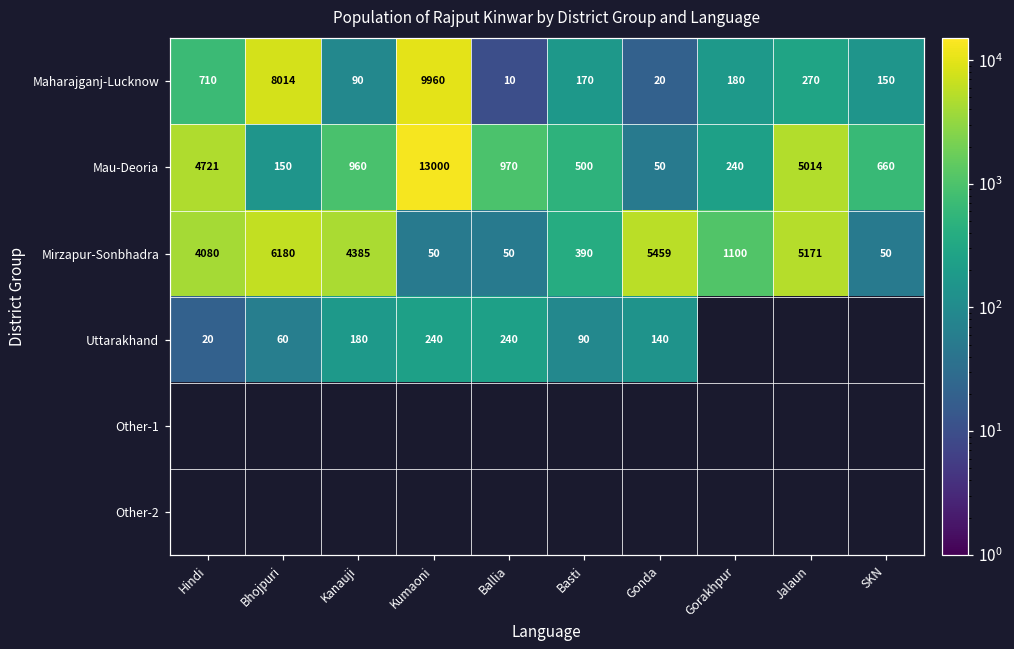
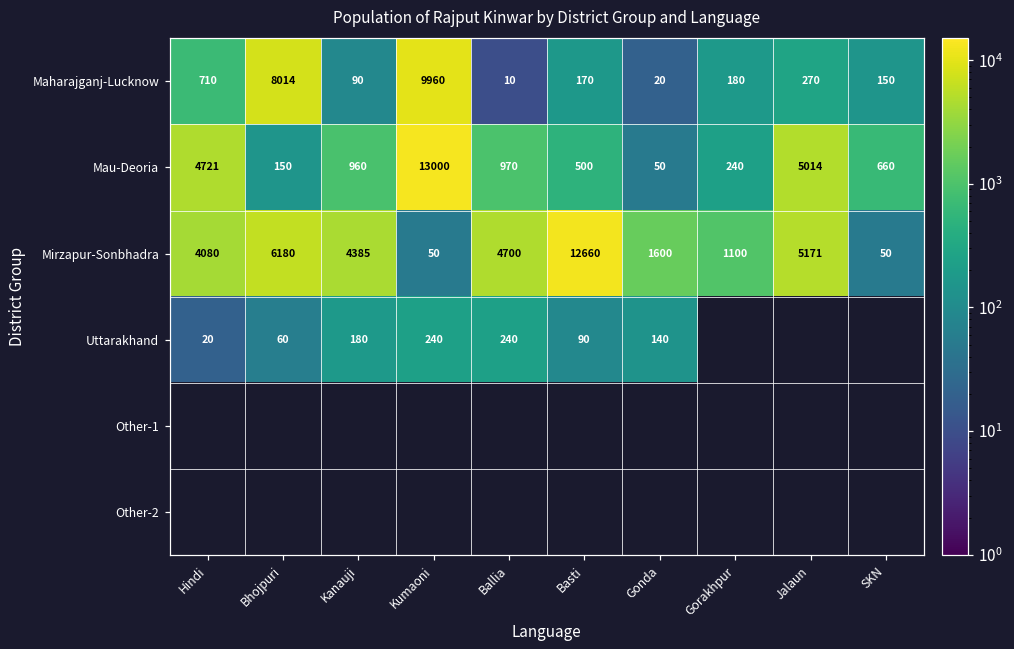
  {
    "Maharajganj-Lucknow": {
      "Hindi": 710,
      "Bhojpuri": 8014,
      "Kanauji": 90,
      "Kumaoni": 9960,
      "Ballia": 10,
      "Basti": 170,
      "Gonda": 20,
      "Gorakhpur": 180,
      "Jalaun": 270,
      "SKN": 150
    },
    "Mau-Deoria": {
      "Hindi": 4721,
      "Bhojpuri": 150,
      "Kanauji": 960,
      "Kumaoni": 13000,
      "Ballia": 970,
      "Basti": 500,
      "Gonda": 50,
      "Gorakhpur": 240,
      "Jalaun": 5014,
      "SKN": 660
    },
    "Mirzapur-Sonbhadra": {
      "Hindi": 4080,
      "Bhojpuri": 6180,
      "Kanauji": 4385,
      "Kumaoni": 50,
-     "Ballia": 50,
-     "Basti": 390,
-     "Gonda": 5459,
+     "Ballia": 4700,
+     "Basti": 12660,
+     "Gonda": 1600,
      "Gorakhpur": 1100,
      "Jalaun": 5171,
      "SKN": 50
    },
    "Uttarakhand": {
      "Hindi": 20,
      "Bhojpuri": 60,
      "Kanauji": 180,
      "Kumaoni": 240,
      "Ballia": 240,
      "Basti": 90,
      "Gonda": 140
    }
  }
